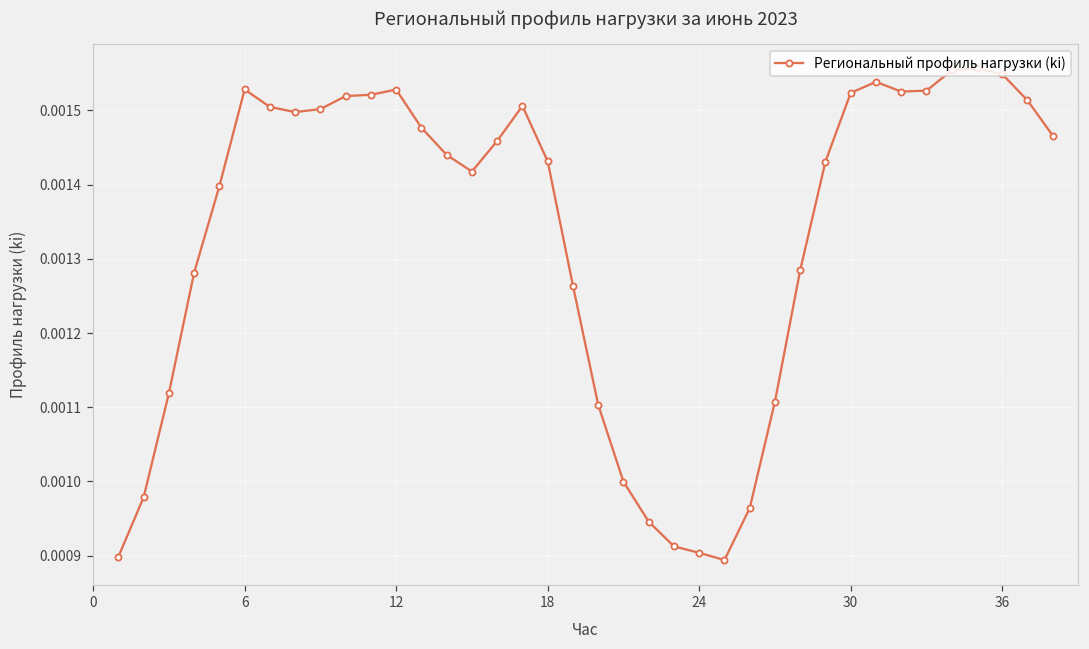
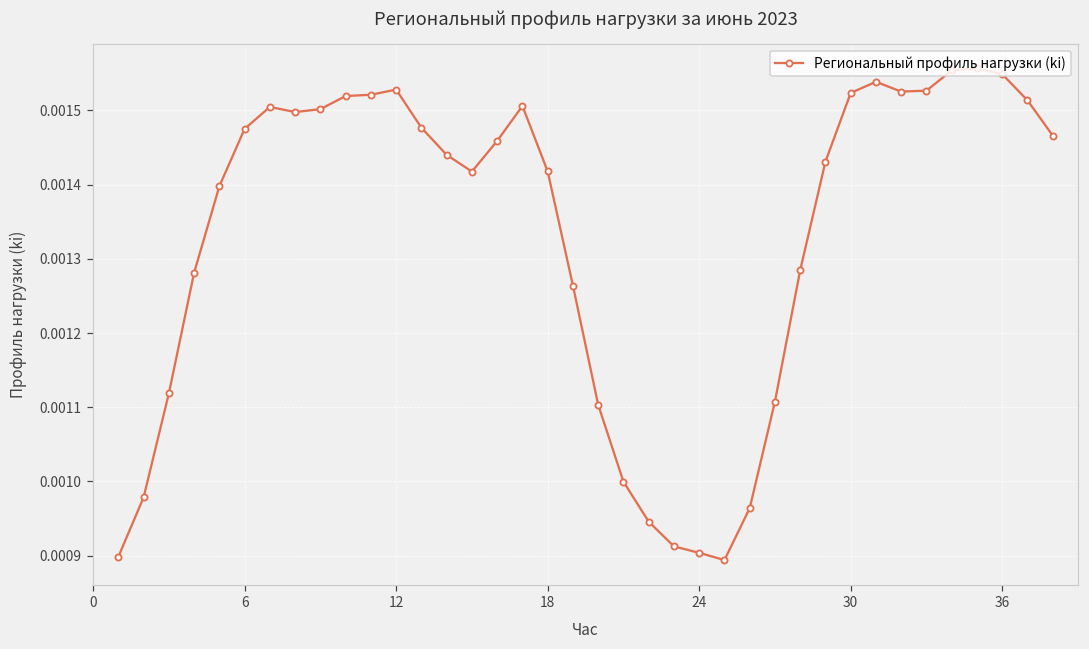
  {
-   "6": 0.00153,
+   "6": 0.00147,
    "12": 0.00153,
-   "18": 0.00143,
+   "18": 0.00142,
    "24": 0.00090,
    "30": 0.00152
  }
